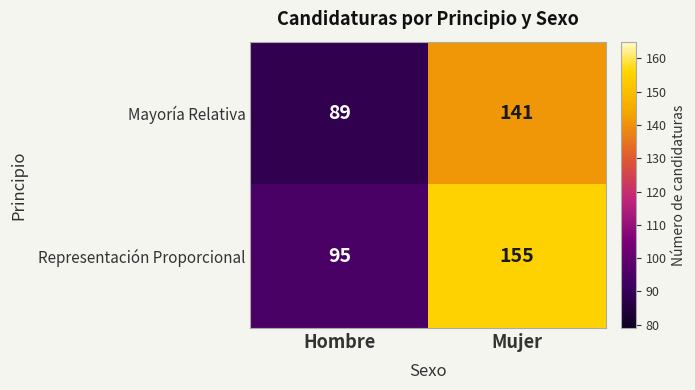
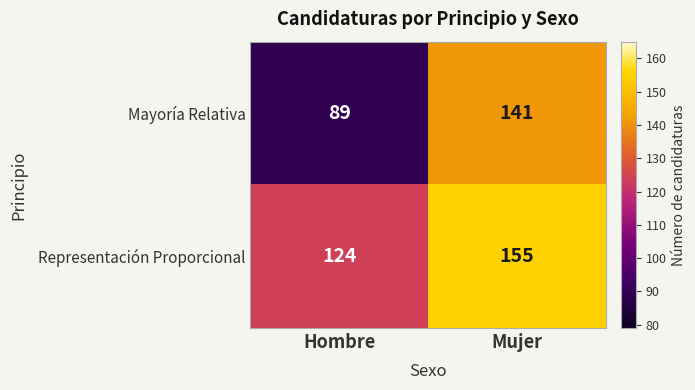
  {
    "Mayoría Relativa": {
      "Hombre": 89,
      "Mujer": 141
    },
    "Representación Proporcional": {
-     "Hombre": 95,
+     "Hombre": 124,
      "Mujer": 155
    }
  }
